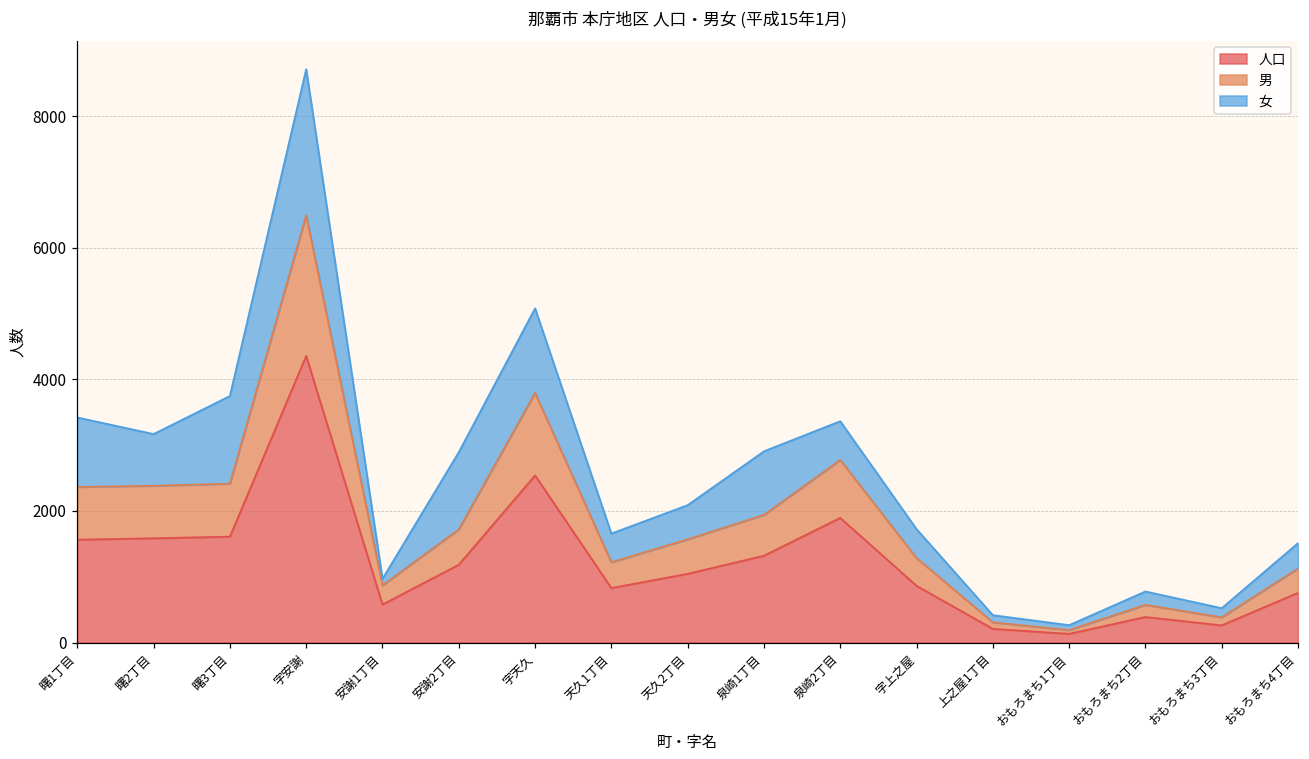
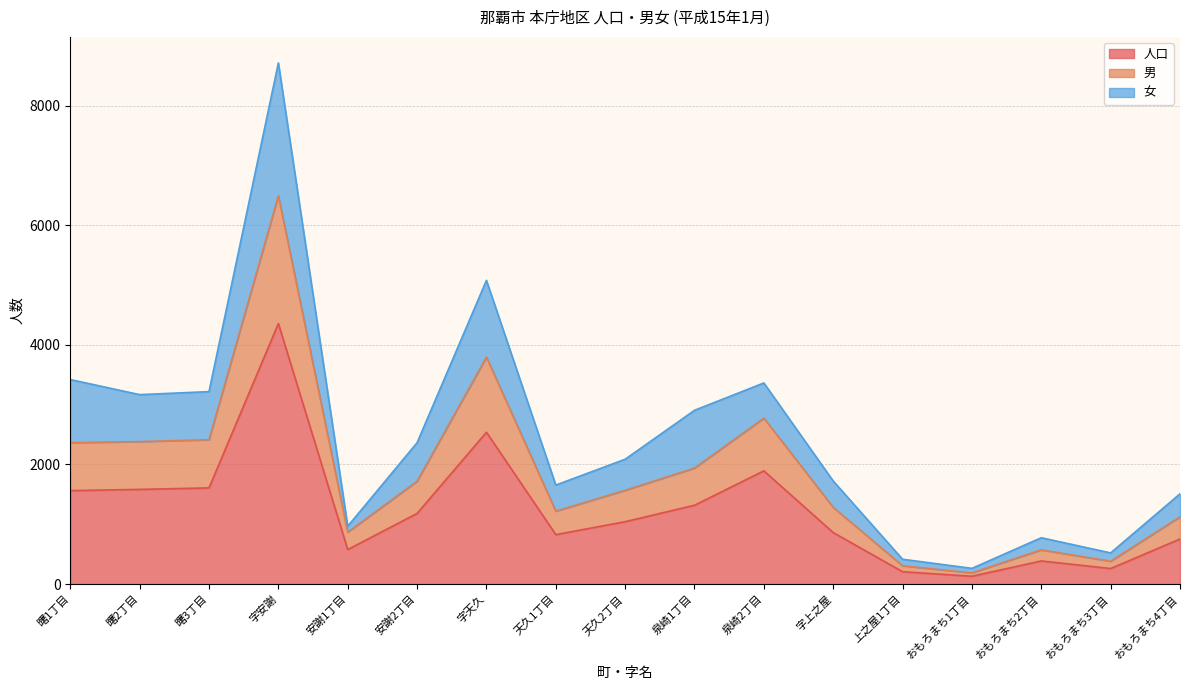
  {
    "女": {
      "曙1丁目": 1100,
      "曙2丁目": 800,
-     "曙3丁目": 1300,
+     "曙3丁目": 800,
      "字安謝": 2200,
      "安謝1丁目": 100,
-     "安謝2丁目": 1200,
+     "安謝2丁目": 600,
      "字天久": 1300,
      "天久1丁目": 400,
      "天久2丁目": 500,
      "泉崎1丁目": 1000,
      "泉崎2丁目": 600,
      "字上之屋": 400,
      "上之屋1丁目": 100,
      "おもろまち1丁目": 100,
      "おもろまち2丁目": 200,
      "おもろまち3丁目": 100,
      "おもろまち4丁目": 400
    }
  }
